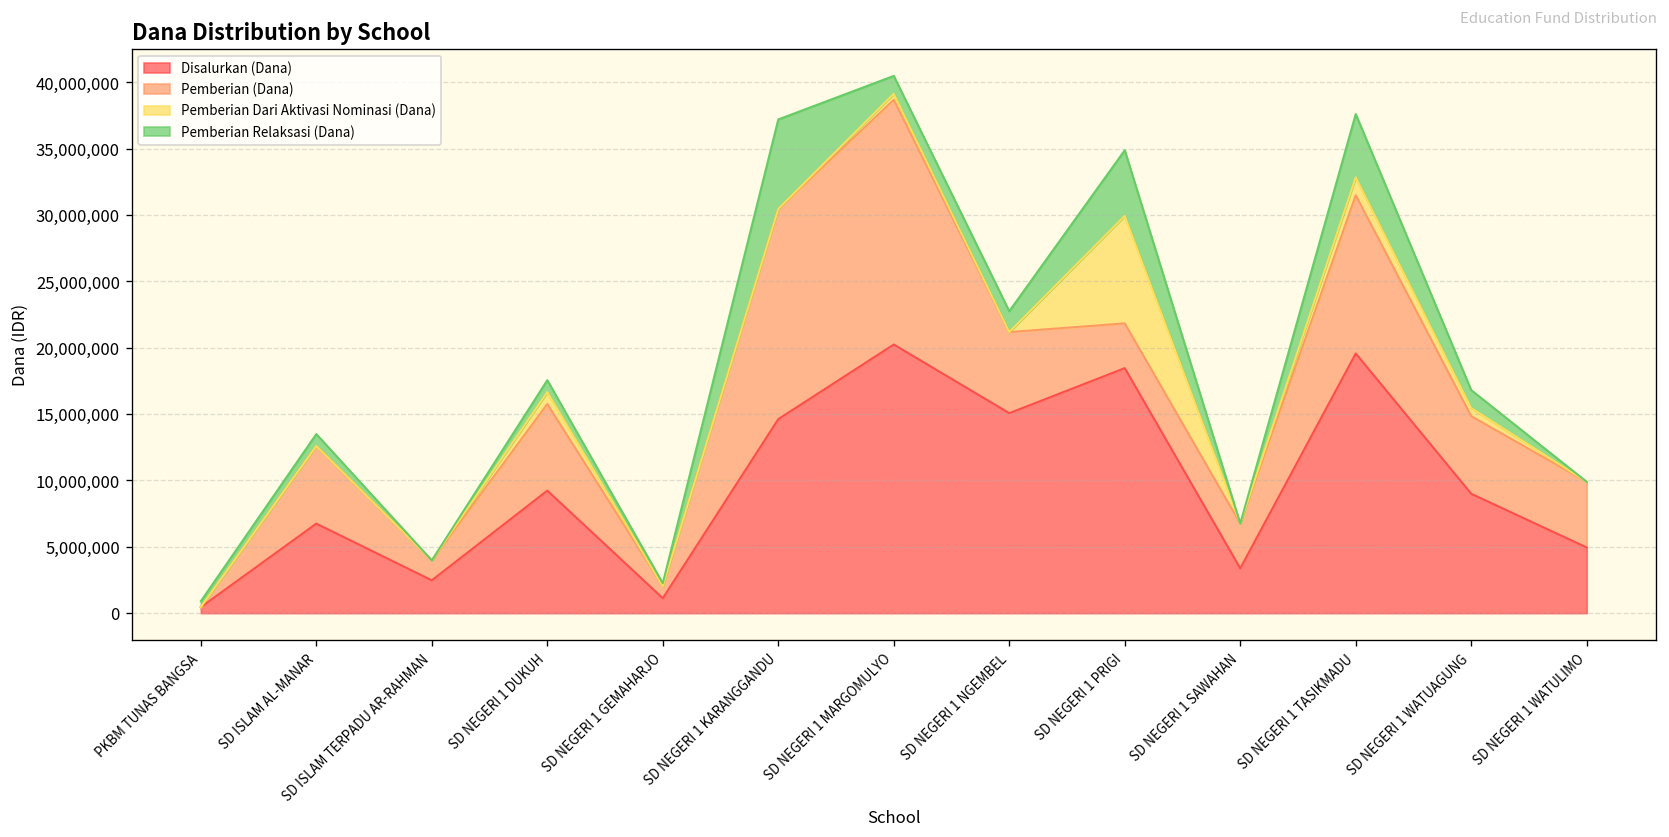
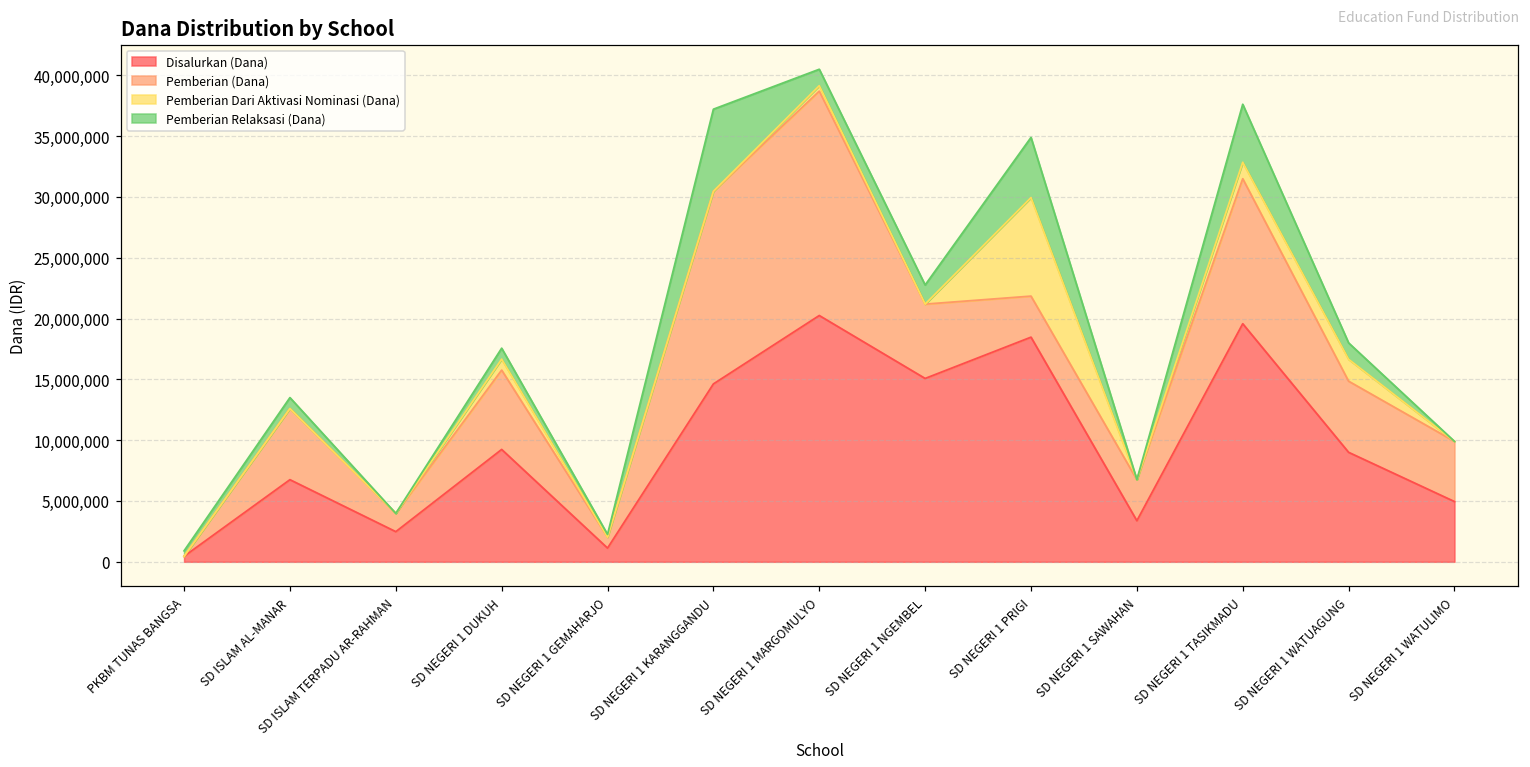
  {
    "Disalurkan (Dana)": {
      "SD ISLAM AL-MANAR": "6,800,000",
      "SD ISLAM TERPADU AR-RAHMAN": "2,500,000",
      "SD NEGERI 1 DUKUH": "9,200,000",
      "SD NEGERI 1 GEMAHARJO": "1,100,000",
      "SD NEGERI 1 KARANGGANDU": "14,600,000",
      "SD NEGERI 1 MARGOMULYO": "20,300,000",
      "SD NEGERI 1 NGEMBEL": "15,100,000",
      "SD NEGERI 1 PRIGI": "18,500,000",
      "SD NEGERI 1 SAWAHAN": "3,400,000",
      "SD NEGERI 1 TASIKMADU": "19,600,000",
      "SD NEGERI 1 WATUAGUNG": "9,000,000",
      "SD NEGERI 1 WATULIMO": "5,000,000"
    },
    "Pemberian (Dana)": {
      "SD NEGERI 1 DUKUH": "6,500,000",
      "SD NEGERI 1 MARGOMULYO": "18,500,000",
      "SD NEGERI 1 PRIGI": "3,400,000",
      "SD NEGERI 1 TASIKMADU": "11,900,000",
      "SD NEGERI 1 WATUAGUNG": "5,900,000"
    },
    "Pemberian Dari Aktivasi Nominasi (Dana)": {
      "SD NEGERI 1 DUKUH": "900,000",
      "SD NEGERI 1 MARGOMULYO": "500,000",
      "SD NEGERI 1 PRIGI": "8,100,000",
      "SD NEGERI 1 TASIKMADU": "1,400,000",
-     "SD NEGERI 1 WATUAGUNG": "600,000"
+     "SD NEGERI 1 WATUAGUNG": "1,800,000"
    },
    "Pemberian Relaksasi (Dana)": {
      "PKBM TUNAS BANGSA": "500,000",
      "SD ISLAM AL-MANAR": "900,000",
      "SD NEGERI 1 DUKUH": "900,000",
      "SD NEGERI 1 KARANGGANDU": "6,800,000",
      "SD NEGERI 1 MARGOMULYO": "1,400,000",
      "SD NEGERI 1 NGEMBEL": "1,600,000",
      "SD NEGERI 1 PRIGI": "5,000,000",
      "SD NEGERI 1 TASIKMADU": "4,800,000",
      "SD NEGERI 1 WATUAGUNG": "1,400,000"
    }
  }
